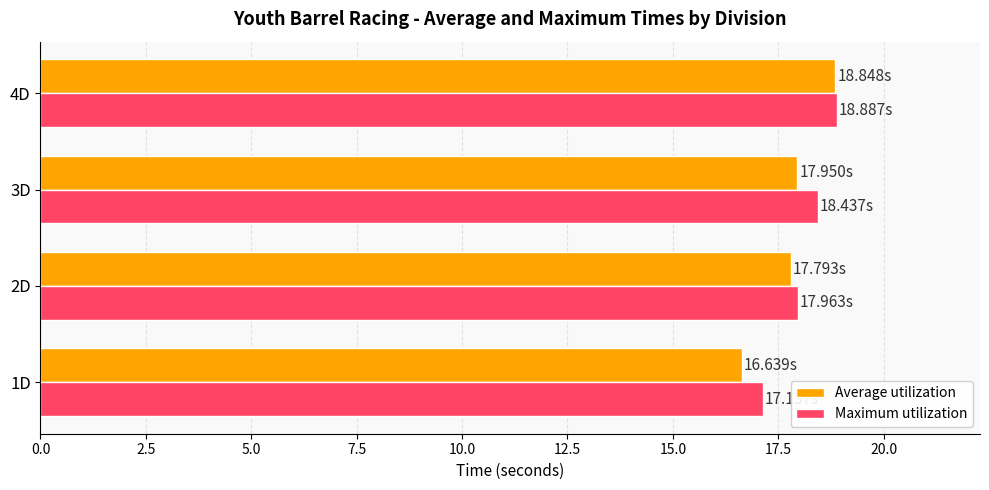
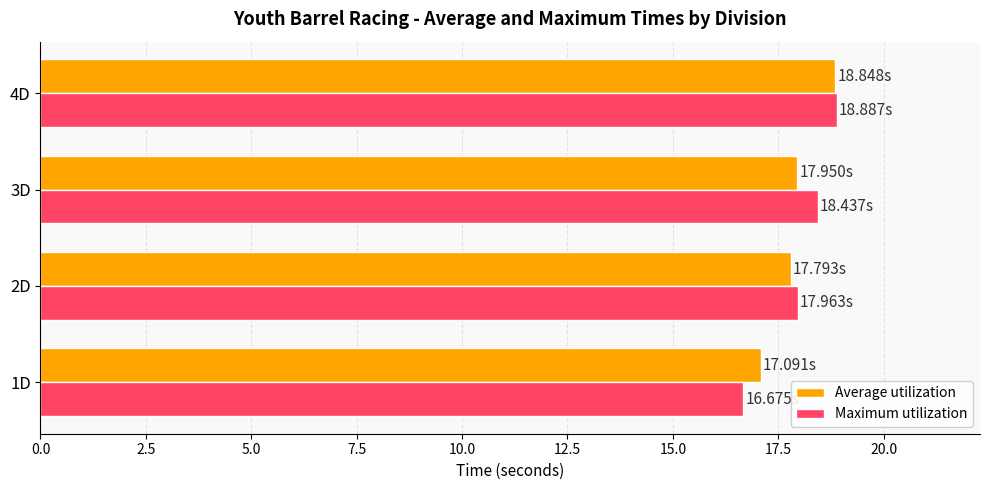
  {
    "Average utilization": {
      "4D": "18.848s",
      "3D": "17.950s",
      "2D": "17.793s",
-     "1D": "16.639s"
+     "1D": "17.091s"
    },
    "Maximum utilization": {
-     "1D": "17.1"
+     "1D": "16.7"
    }
  }
